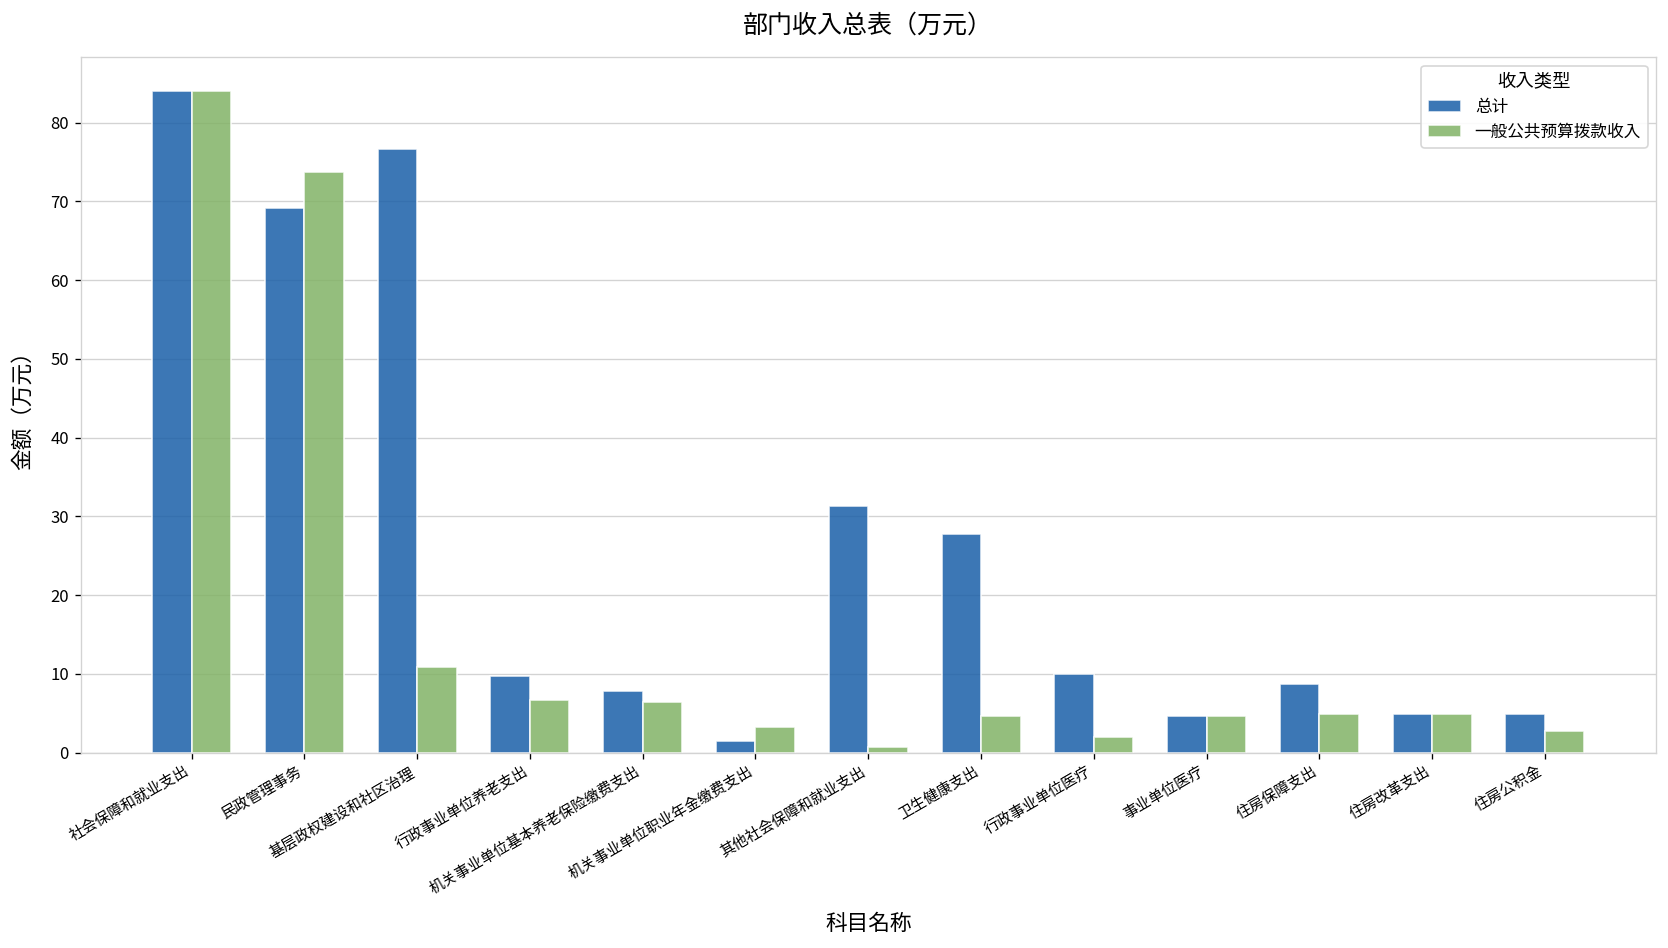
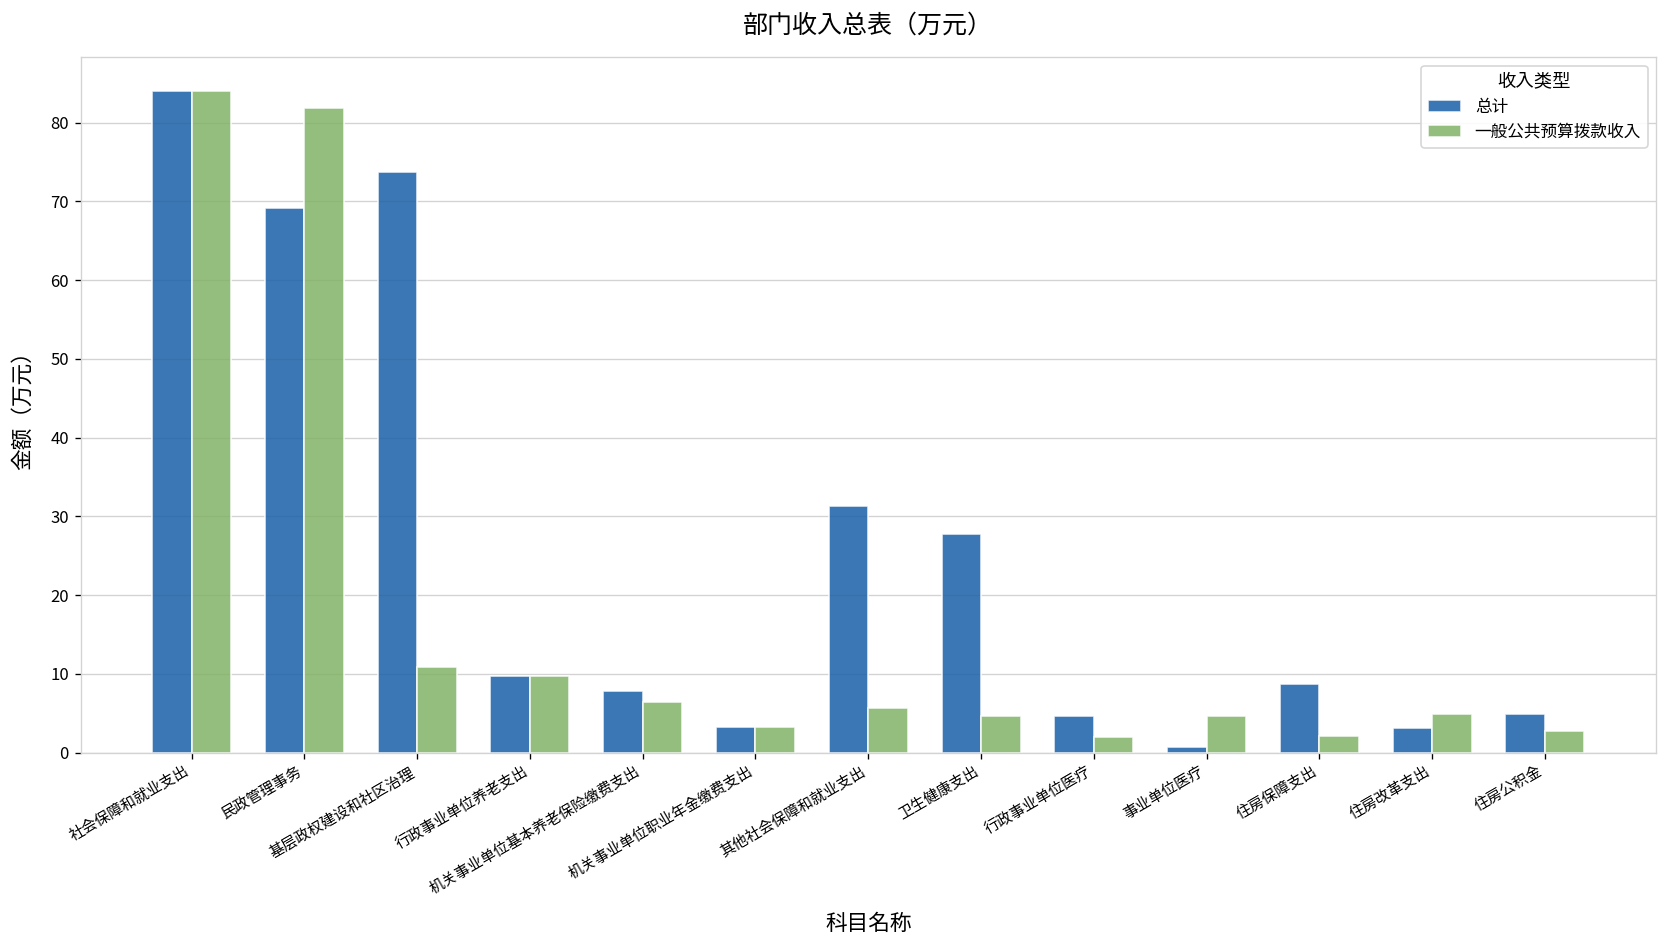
  {
    "总计": {
      "社会保障和就业支出": 84,
      "民政管理事务": 69,
-     "基层政权建设和社区治理": 77,
+     "基层政权建设和社区治理": 74,
      "行政事业单位养老支出": 10,
      "机关事业单位基本养老保险缴费支出": 8,
-     "机关事业单位职业年金缴费支出": 1,
+     "机关事业单位职业年金缴费支出": 3,
      "其他社会保障和就业支出": 31,
      "卫生健康支出": 28,
-     "行政事业单位医疗": 10,
-     "事业单位医疗": 5,
+     "行政事业单位医疗": 5,
+     "事业单位医疗": 1,
      "住房保障支出": 9,
-     "住房改革支出": 5,
+     "住房改革支出": 3,
      "住房公积金": 5
    },
    "一般公共预算拨款收入": {
      "社会保障和就业支出": 84,
-     "民政管理事务": 74,
+     "民政管理事务": 82,
      "基层政权建设和社区治理": 11,
-     "行政事业单位养老支出": 7,
+     "行政事业单位养老支出": 10,
      "机关事业单位基本养老保险缴费支出": 6,
      "机关事业单位职业年金缴费支出": 3,
-     "其他社会保障和就业支出": 1,
+     "其他社会保障和就业支出": 6,
      "卫生健康支出": 5,
      "行政事业单位医疗": 2,
      "事业单位医疗": 5,
-     "住房保障支出": 5,
+     "住房保障支出": 2,
      "住房改革支出": 5,
      "住房公积金": 3
    }
  }
